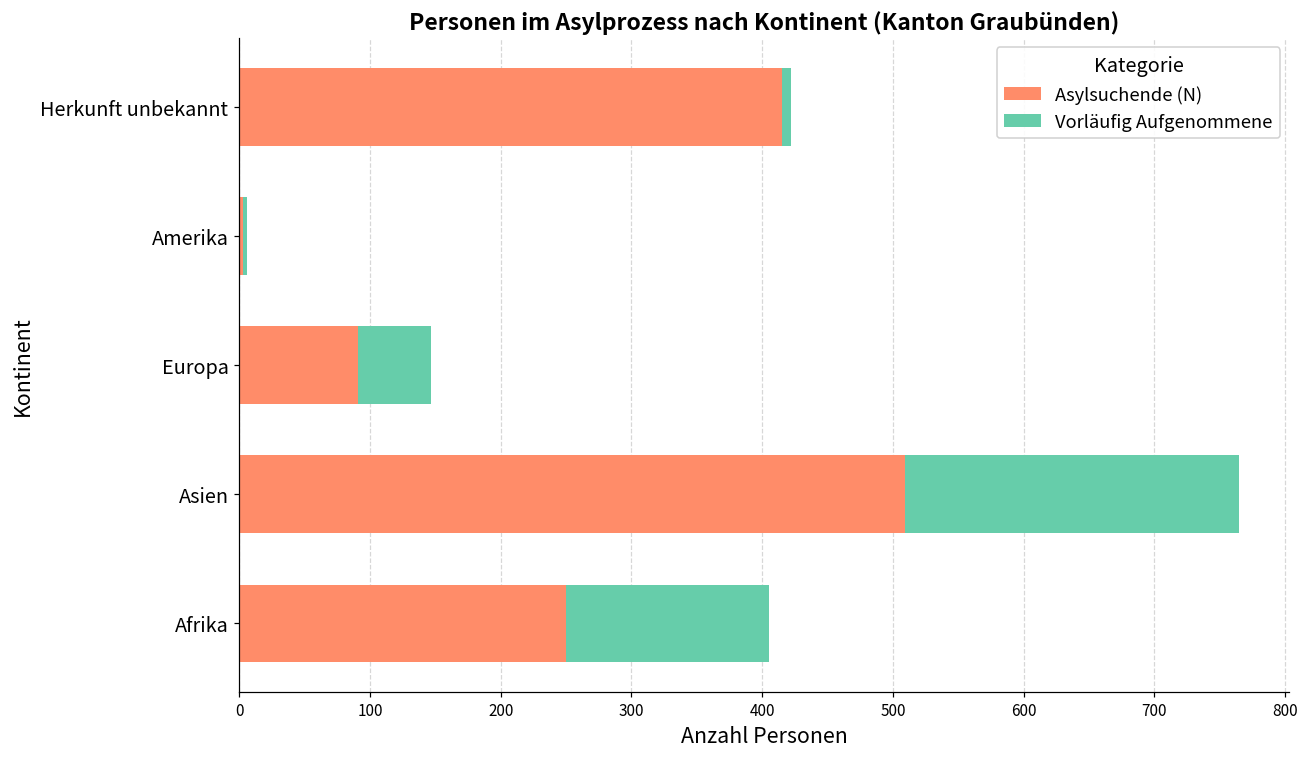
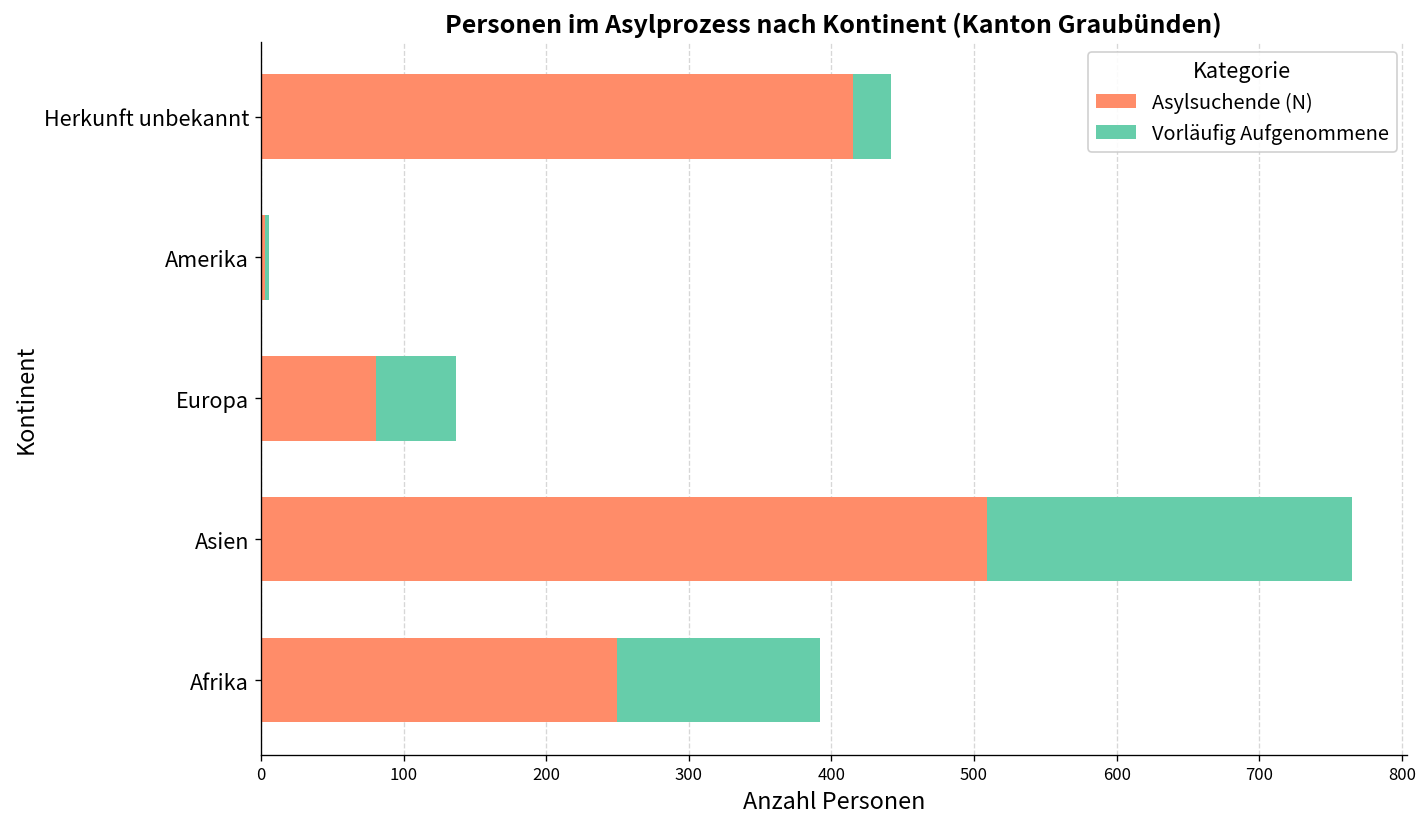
  {
    "Asylsuchende (N)": {
      "Herkunft unbekannt": 415,
      "Amerika": 3,
-     "Europa": 91,
+     "Europa": 81,
      "Asien": 509,
      "Afrika": 250
    },
    "Vorläufig Aufgenommene": {
-     "Herkunft unbekannt": 7,
+     "Herkunft unbekannt": 27,
      "Amerika": 3,
      "Europa": 56,
      "Asien": 256,
-     "Afrika": 155
+     "Afrika": 142
    }
  }
